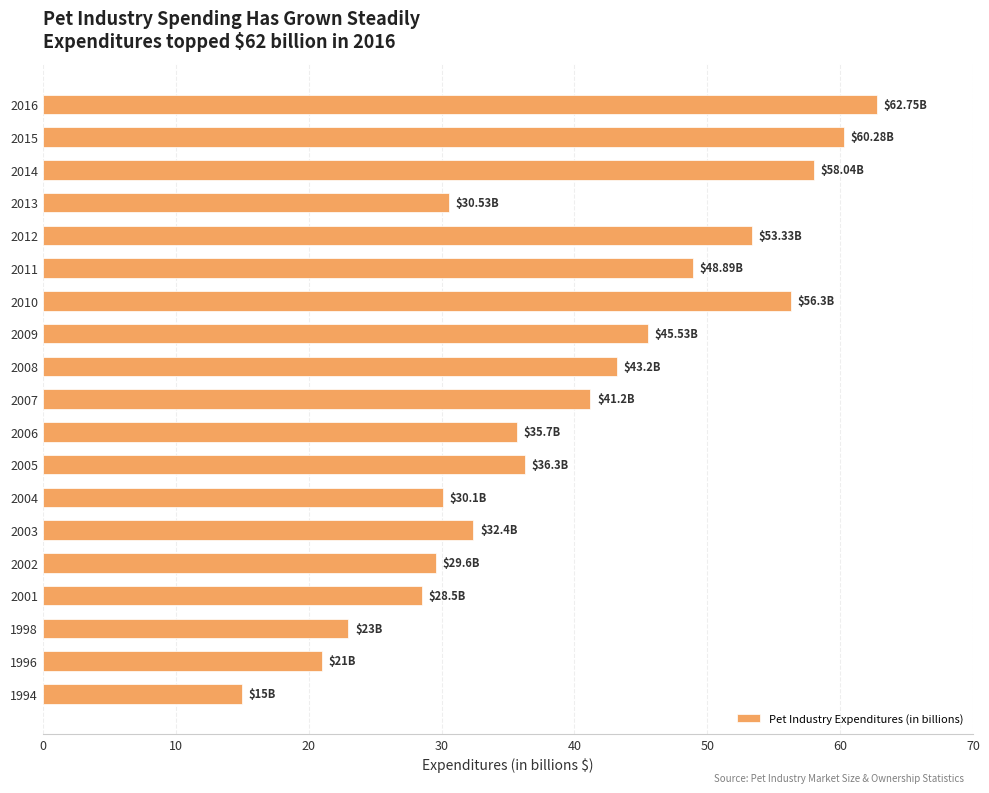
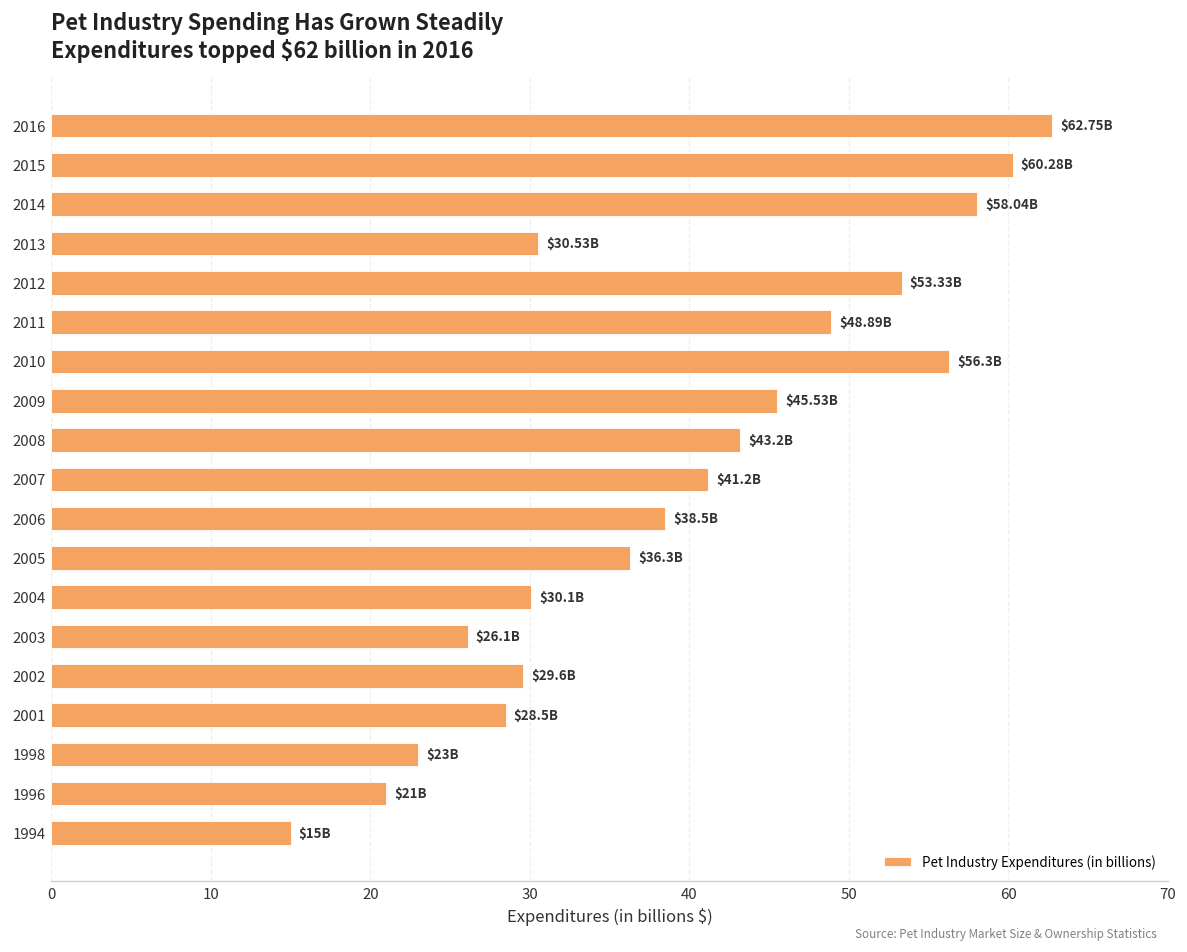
  {
    "2016": "$62.75B",
    "2015": "$60.28B",
    "2014": "$58.04B",
    "2013": "$30.53B",
    "2012": "$53.33B",
    "2011": "$48.89B",
    "2010": "$56.3B",
    "2009": "$45.53B",
    "2008": "$43.2B",
    "2007": "$41.2B",
-   "2006": "$35.7B",
+   "2006": "$38.5B",
    "2005": "$36.3B",
    "2004": "$30.1B",
-   "2003": "$32.4B",
+   "2003": "$26.1B",
    "2002": "$29.6B",
    "2001": "$28.5B",
    "1998": "$23B",
    "1996": "$21B",
    "1994": "$15B"
  }
